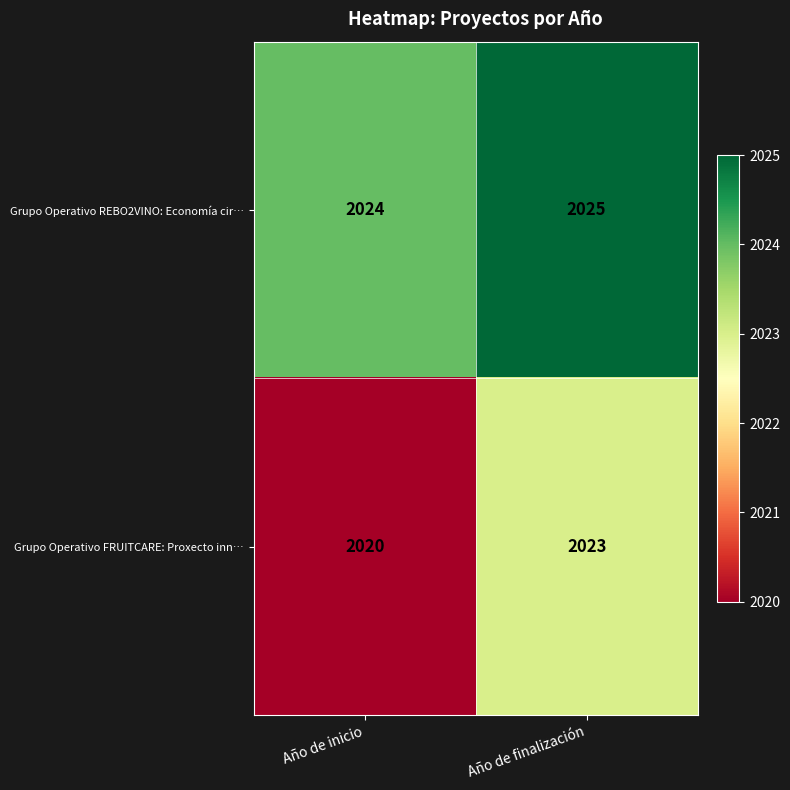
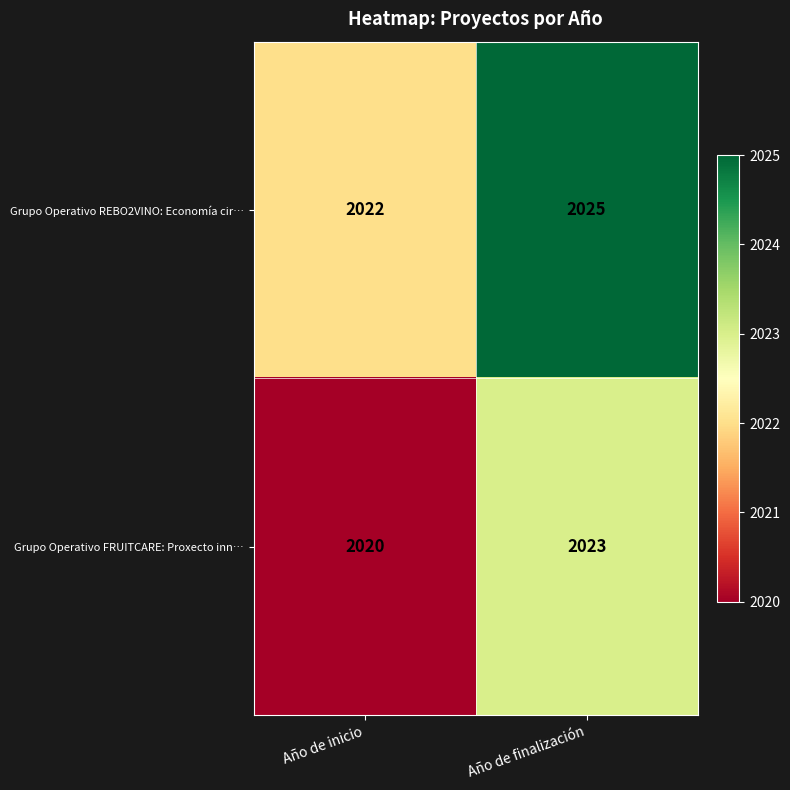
  {
    "Grupo Operativo REBO2VINO: Economía cir…": {
-     "Año de inicio": 2024,
+     "Año de inicio": 2022,
      "Año de finalización": 2025
    },
    "Grupo Operativo FRUITCARE: Proxecto inn…": {
      "Año de inicio": 2020,
      "Año de finalización": 2023
    }
  }
